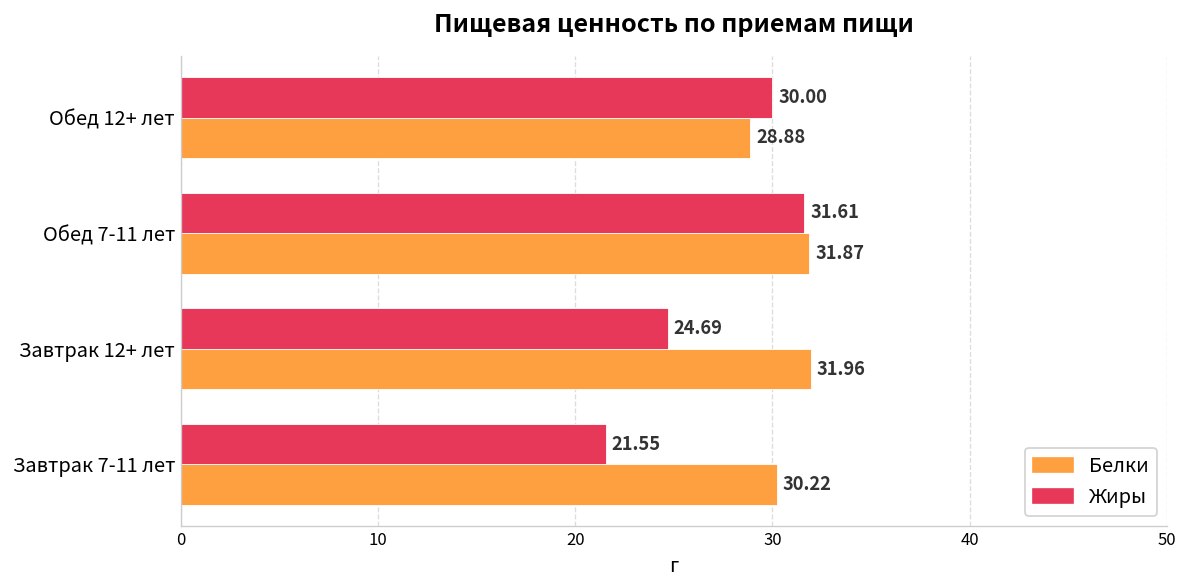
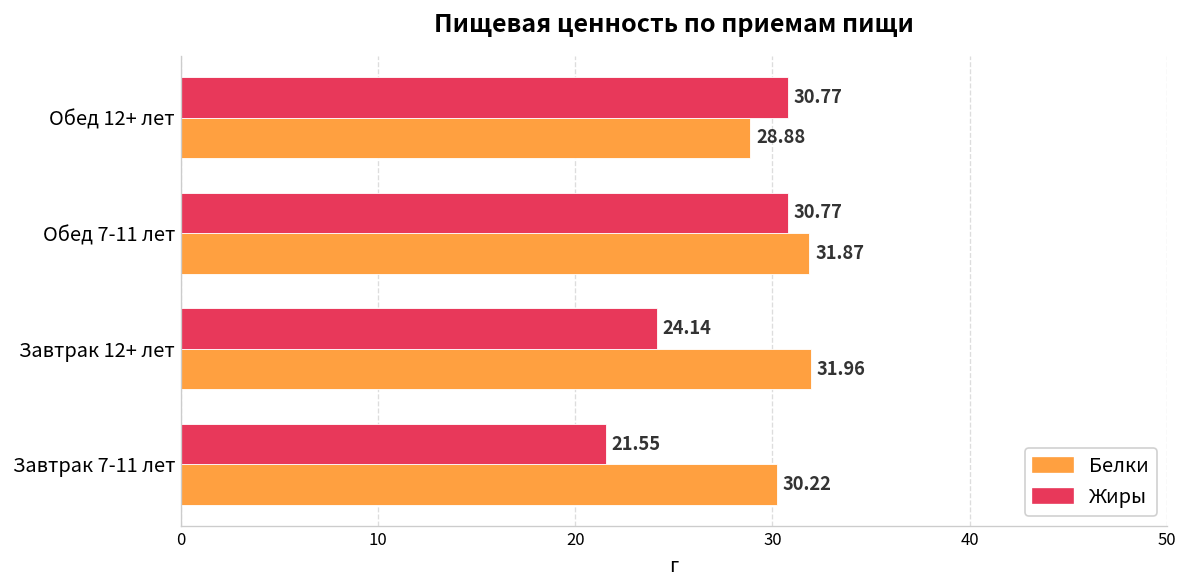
  {
    "Белки": {
      "Обед 12+ лет": 28.88,
      "Обед 7-11 лет": 31.87,
      "Завтрак 12+ лет": 31.96,
      "Завтрак 7-11 лет": 30.22
    },
    "Жиры": {
-     "Обед 12+ лет": 30.00,
-     "Обед 7-11 лет": 31.61,
-     "Завтрак 12+ лет": 24.69,
+     "Обед 12+ лет": 30.77,
+     "Обед 7-11 лет": 30.77,
+     "Завтрак 12+ лет": 24.14,
      "Завтрак 7-11 лет": 21.55
    }
  }
